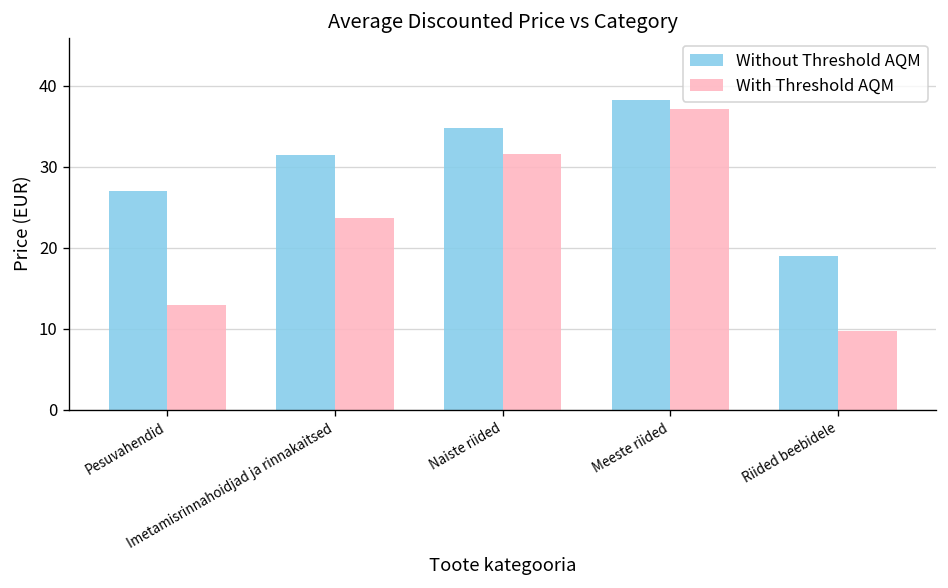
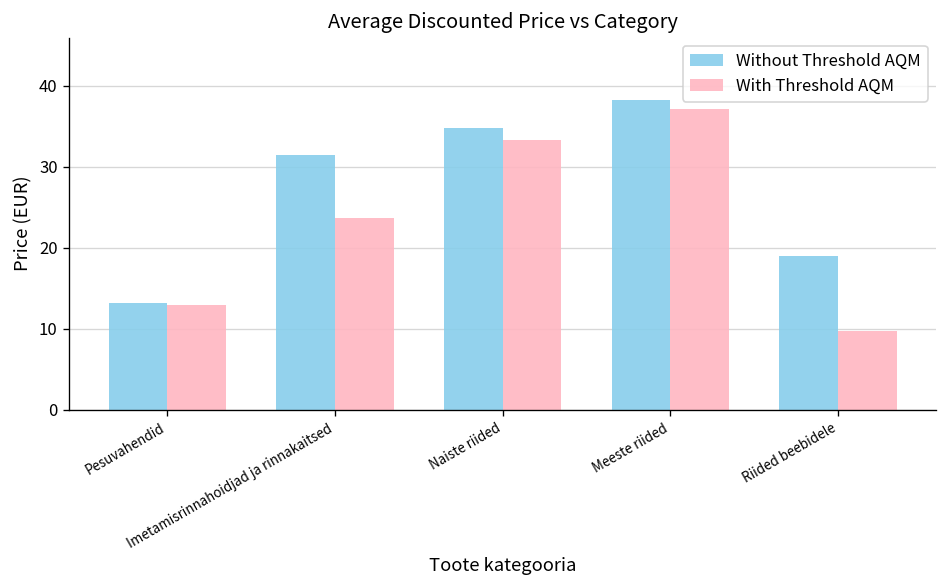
  {
    "Without Threshold AQM": {
-     "Pesuvahendid": 27,
+     "Pesuvahendid": 13,
      "Imetamisrinnahoidjad ja rinnakaitsed": 32,
      "Naiste riided": 35,
      "Meeste riided": 38,
      "Riided beebidele": 19
    },
    "With Threshold AQM": {
      "Pesuvahendid": 13,
      "Imetamisrinnahoidjad ja rinnakaitsed": 24,
-     "Naiste riided": 32,
+     "Naiste riided": 33,
      "Meeste riided": 37,
      "Riided beebidele": 10
    }
  }
